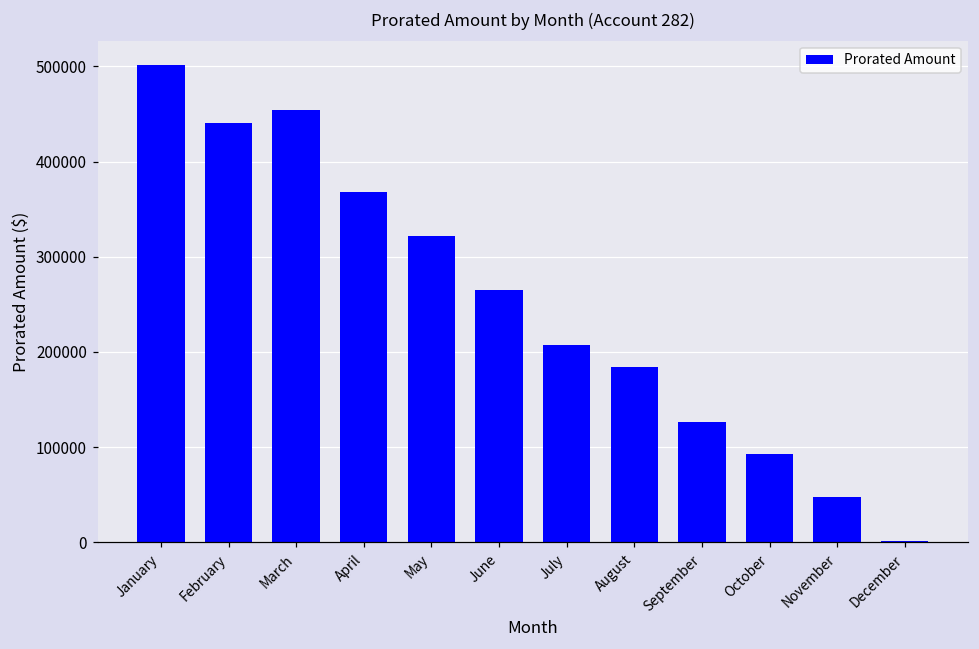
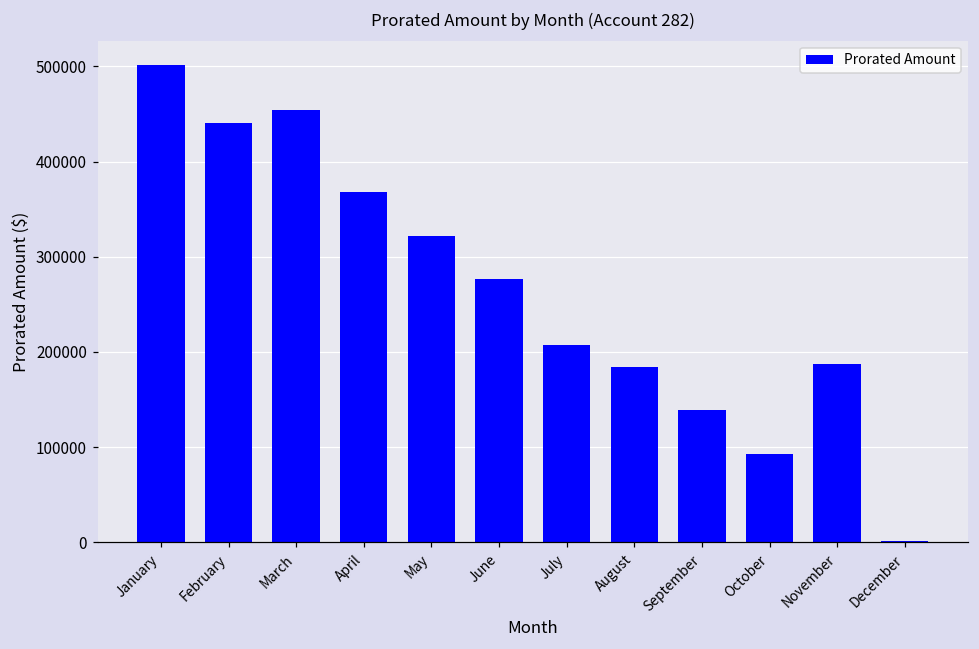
  {
    "January": 500000,
    "February": 440000,
    "March": 450000,
    "April": 370000,
    "May": 320000,
-   "June": 270000,
+   "June": 280000,
    "July": 210000,
    "August": 180000,
-   "September": 130000,
+   "September": 140000,
    "October": 90000,
-   "November": 50000
+   "November": 190000
  }
